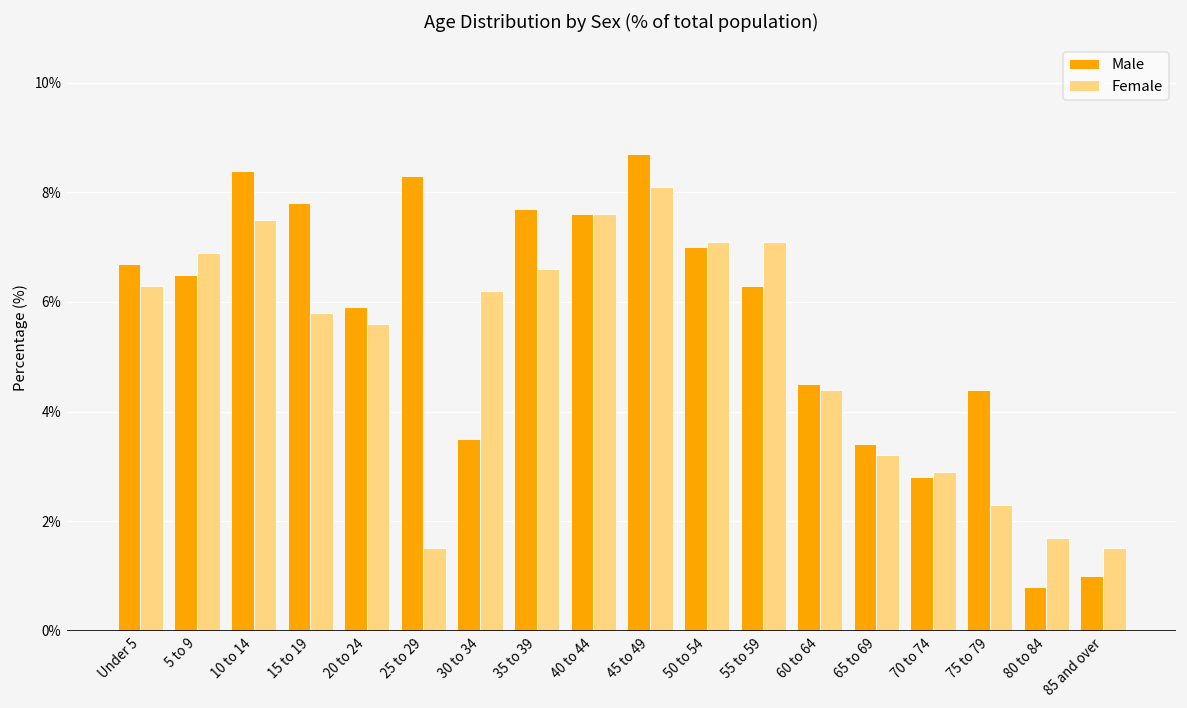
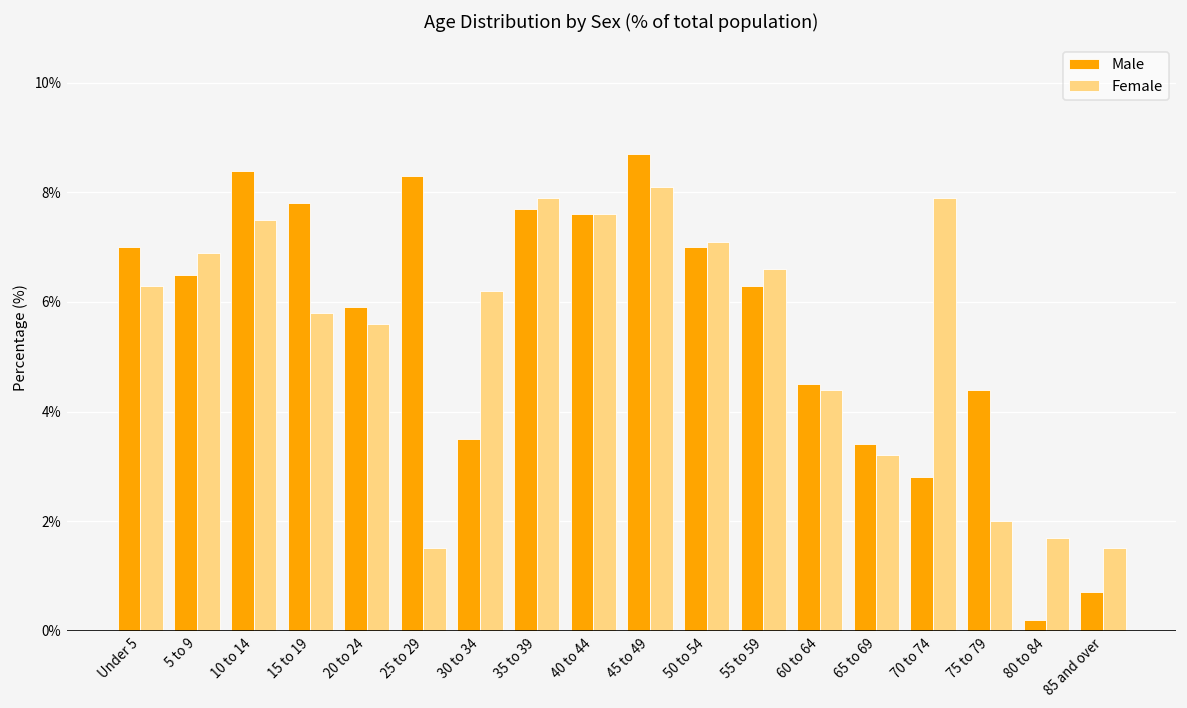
  {
    "Male": {
-     "Under 5": "6.7%",
+     "Under 5": "7.0%",
      "5 to 9": "6.5%",
      "10 to 14": "8.4%",
      "15 to 19": "7.8%",
      "20 to 24": "5.9%",
      "25 to 29": "8.3%",
      "30 to 34": "3.5%",
      "35 to 39": "7.7%",
      "40 to 44": "7.6%",
      "45 to 49": "8.7%",
      "50 to 54": "7.0%",
      "55 to 59": "6.3%",
      "60 to 64": "4.5%",
      "65 to 69": "3.4%",
      "70 to 74": "2.8%",
      "75 to 79": "4.4%",
-     "80 to 84": "0.8%",
-     "85 and over": "1.0%"
+     "80 to 84": "0.2%",
+     "85 and over": "0.7%"
    },
    "Female": {
      "Under 5": "6.3%",
      "5 to 9": "6.9%",
      "10 to 14": "7.5%",
      "15 to 19": "5.8%",
      "20 to 24": "5.6%",
      "25 to 29": "1.5%",
      "30 to 34": "6.2%",
-     "35 to 39": "6.6%",
+     "35 to 39": "7.9%",
      "40 to 44": "7.6%",
      "45 to 49": "8.1%",
      "50 to 54": "7.1%",
-     "55 to 59": "7.1%",
+     "55 to 59": "6.6%",
      "60 to 64": "4.4%",
      "65 to 69": "3.2%",
-     "70 to 74": "2.9%",
-     "75 to 79": "2.3%",
+     "70 to 74": "7.9%",
+     "75 to 79": "2.0%",
      "80 to 84": "1.7%",
      "85 and over": "1.5%"
    }
  }
